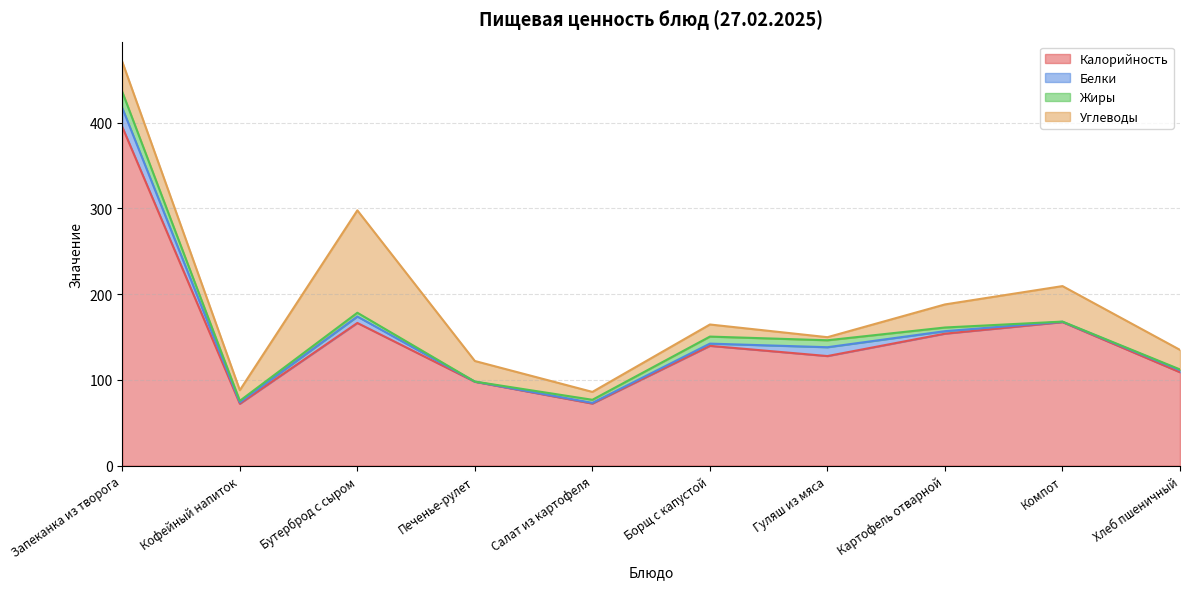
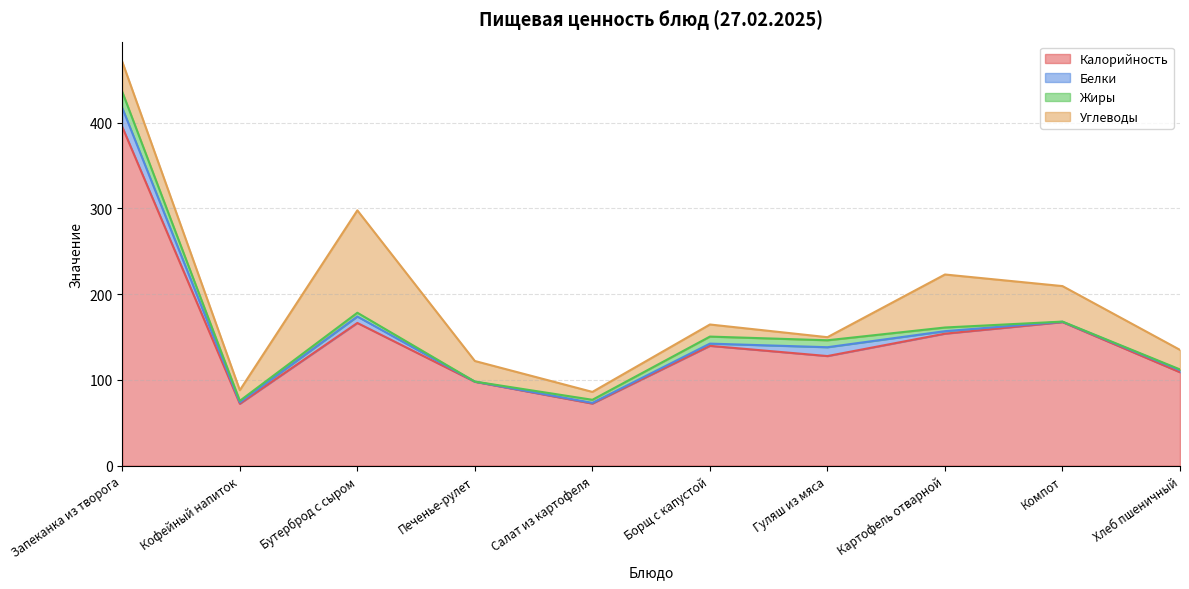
  {
    "Калорийность": {
      "Запеканка из творога": 390,
      "Бутерброд с сыром": 170,
      "Гуляш из мяса": 130
    },
    "Белки": {
      "Запеканка из творога": 20,
      "Бутерброд с сыром": 10,
      "Гуляш из мяса": 10
    },
    "Жиры": {
      "Запеканка из творога": 20,
      "Бутерброд с сыром": 0,
      "Салат из картофеля": 0,
      "Борщ с капустой": 10,
      "Гуляш из мяса": 10,
      "Картофель отварной": 0
    },
    "Углеводы": {
      "Запеканка из творога": 40,
      "Кофейный напиток": 10,
      "Бутерброд с сыром": 120,
      "Печенье-рулет": 20,
      "Салат из картофеля": 10,
      "Борщ с капустой": 10,
      "Гуляш из мяса": 0,
-     "Картофель отварной": 30,
+     "Картофель отварной": 60,
      "Компот": 40,
      "Хлеб пшеничный": 20
    }
  }
